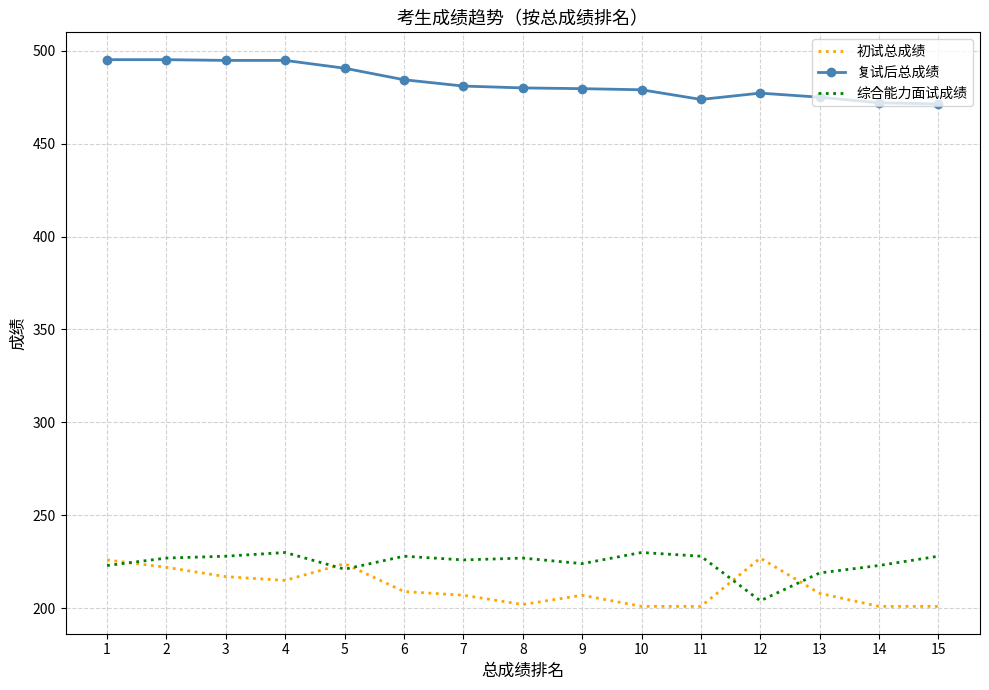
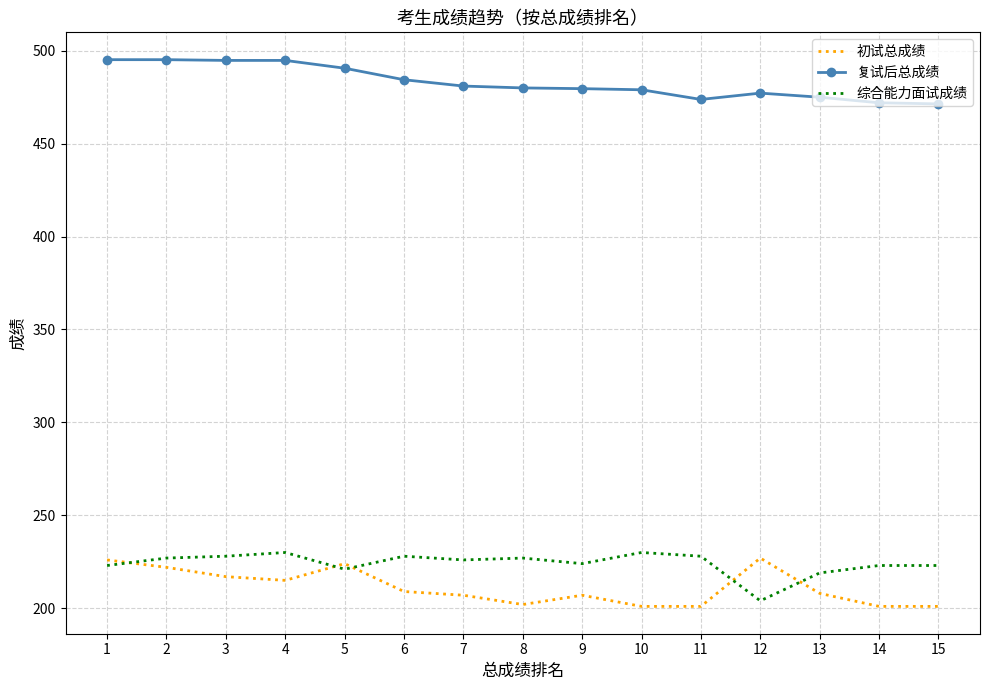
  {
    "初试总成绩": {
      "1": 226,
      "2": 222,
      "3": 217,
      "4": 215,
      "5": 224,
      "6": 209,
      "7": 207,
      "8": 202,
      "9": 207,
      "10": 201,
      "11": 201,
      "12": 227,
      "13": 208,
      "14": 201,
      "15": 201
    },
    "复试后总成绩": {
      "1": 495,
      "2": 495,
      "3": 495,
      "4": 495,
      "5": 491,
      "6": 484,
      "7": 481,
      "8": 480,
      "9": 480,
      "10": 479,
      "11": 474,
      "12": 477
    },
    "综合能力面试成绩": {
      "1": 223,
      "2": 227,
      "3": 228,
      "4": 230,
      "5": 221,
      "6": 228,
      "7": 226,
      "8": 227,
      "9": 224,
      "10": 230,
      "11": 228,
      "12": 204,
      "13": 219,
      "14": 223,
-     "15": 228
+     "15": 223
    }
  }
